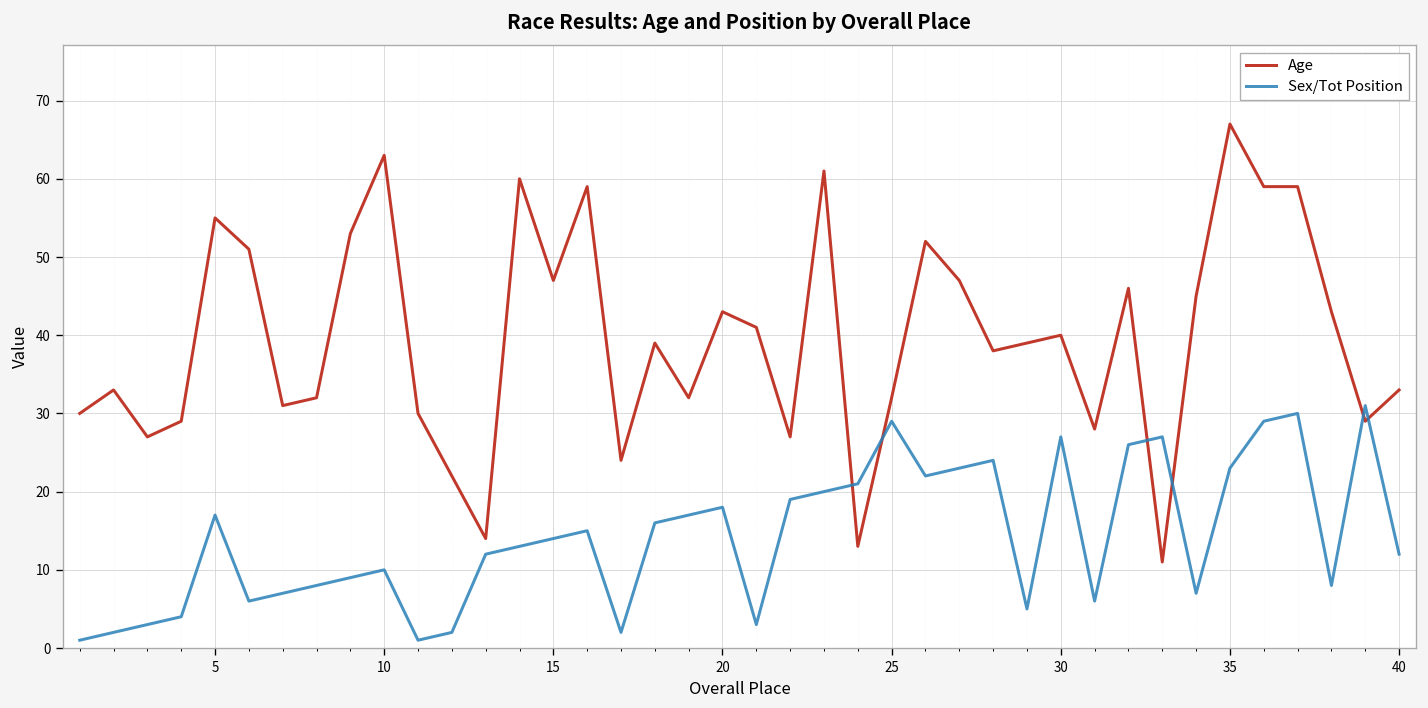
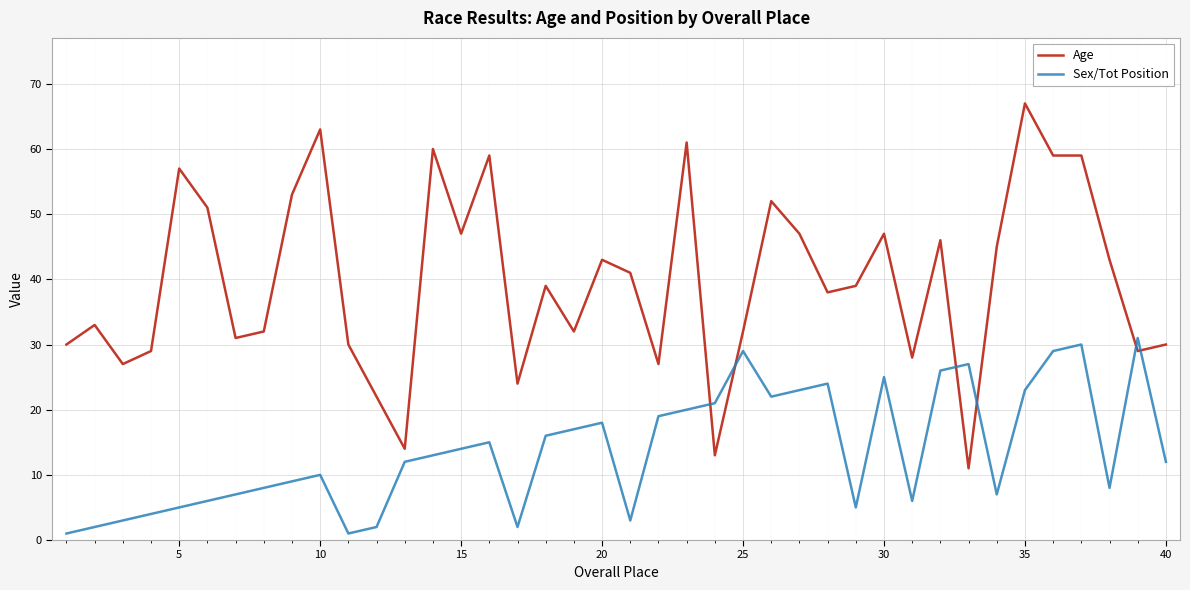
  {
    "Age": {
-     "5": 55,
+     "5": 57,
      "10": 63,
      "15": 47,
      "20": 43,
      "25": 32,
-     "30": 40,
+     "30": 47,
      "35": 67,
-     "40": 33
+     "40": 30
    },
    "Sex/Tot Position": {
-     "5": 17,
+     "5": 5,
      "10": 10,
      "15": 14,
      "20": 18,
      "25": 29,
-     "30": 27,
+     "30": 25,
      "35": 23,
      "40": 12
    }
  }
